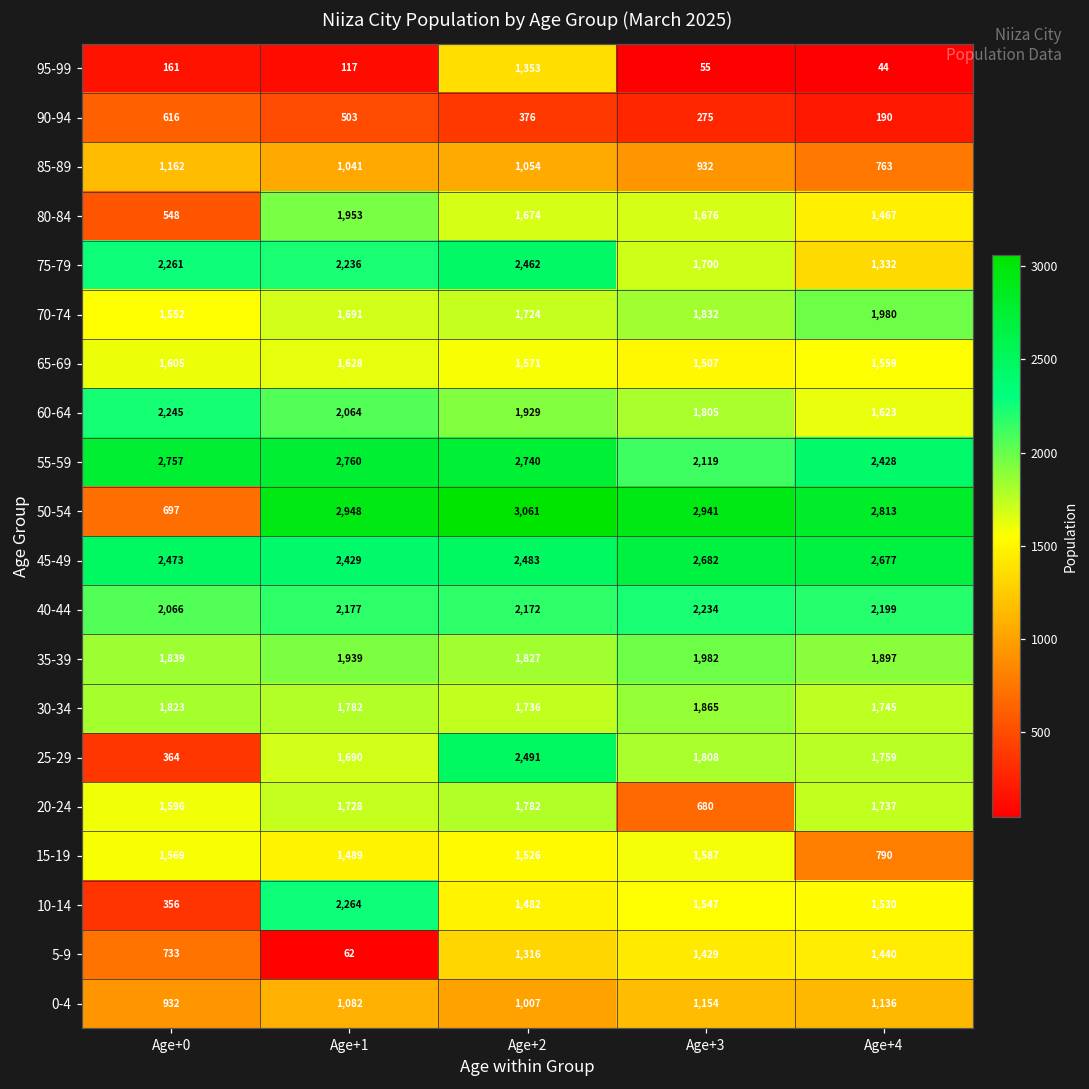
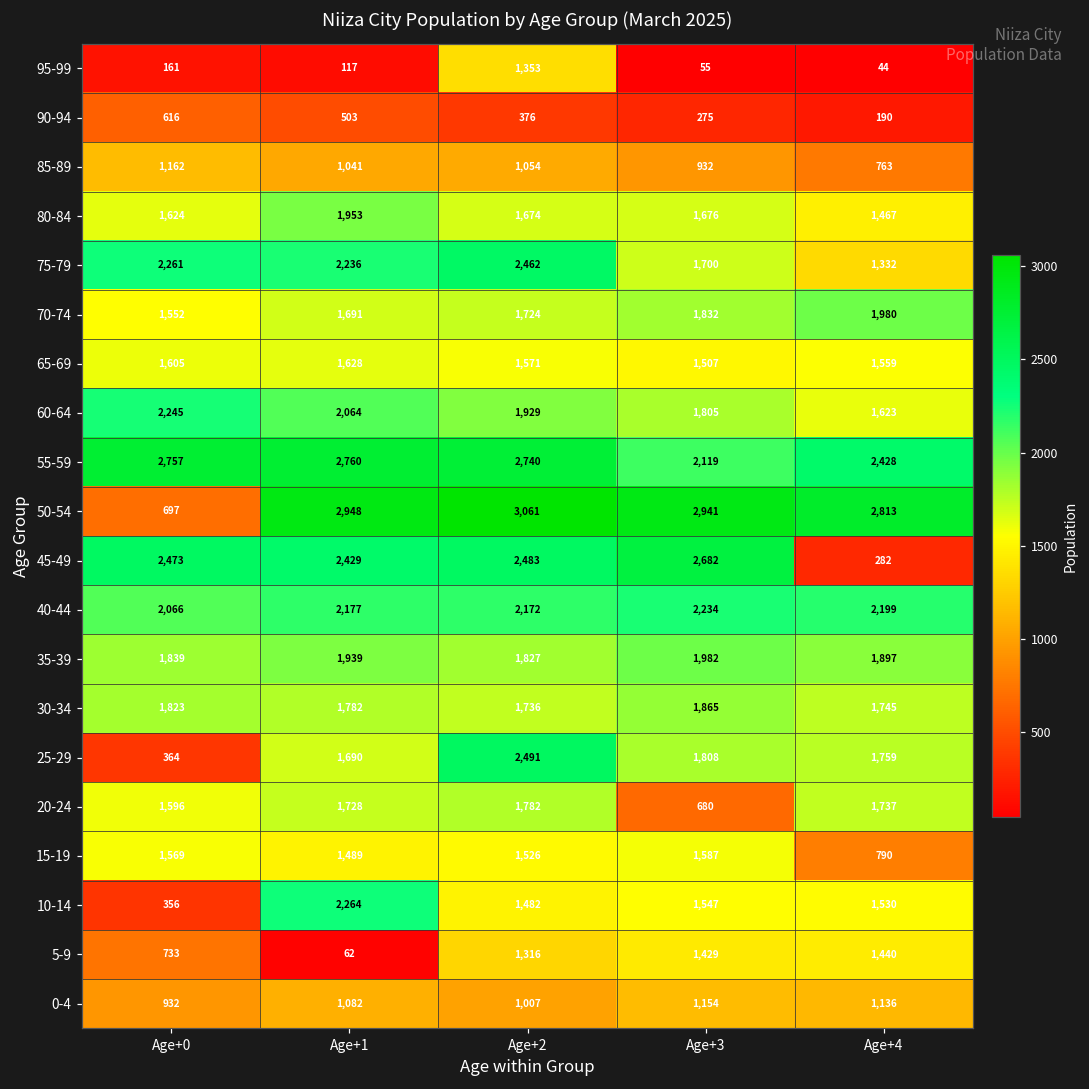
  {
    "95-99": {
      "Age+0": "161",
      "Age+1": "117",
      "Age+2": "1,353",
      "Age+3": "55",
      "Age+4": "44"
    },
    "90-94": {
      "Age+0": "616",
      "Age+1": "503",
      "Age+2": "376",
      "Age+3": "275",
      "Age+4": "190"
    },
    "85-89": {
      "Age+0": "1,162",
      "Age+1": "1,041",
      "Age+2": "1,054",
      "Age+3": "932",
      "Age+4": "763"
    },
    "80-84": {
-     "Age+0": "548",
+     "Age+0": "1,624",
      "Age+1": "1,953",
      "Age+2": "1,674",
      "Age+3": "1,676",
      "Age+4": "1,467"
    },
    "75-79": {
      "Age+0": "2,261",
      "Age+1": "2,236",
      "Age+2": "2,462",
      "Age+3": "1,700",
      "Age+4": "1,332"
    },
    "70-74": {
      "Age+0": "1,552",
      "Age+1": "1,691",
      "Age+2": "1,724",
      "Age+3": "1,832",
      "Age+4": "1,980"
    },
    "65-69": {
      "Age+0": "1,605",
      "Age+1": "1,628",
      "Age+2": "1,571",
      "Age+3": "1,507",
      "Age+4": "1,559"
    },
    "60-64": {
      "Age+0": "2,245",
      "Age+1": "2,064",
      "Age+2": "1,929",
      "Age+3": "1,805",
      "Age+4": "1,623"
    },
    "55-59": {
      "Age+0": "2,757",
      "Age+1": "2,760",
      "Age+2": "2,740",
      "Age+3": "2,119",
      "Age+4": "2,428"
    },
    "50-54": {
      "Age+0": "697",
      "Age+1": "2,948",
      "Age+2": "3,061",
      "Age+3": "2,941",
      "Age+4": "2,813"
    },
    "45-49": {
      "Age+0": "2,473",
      "Age+1": "2,429",
      "Age+2": "2,483",
      "Age+3": "2,682",
-     "Age+4": "2,677"
+     "Age+4": "282"
    },
    "40-44": {
      "Age+0": "2,066",
      "Age+1": "2,177",
      "Age+2": "2,172",
      "Age+3": "2,234",
      "Age+4": "2,199"
    },
    "35-39": {
      "Age+0": "1,839",
      "Age+1": "1,939",
      "Age+2": "1,827",
      "Age+3": "1,982",
      "Age+4": "1,897"
    },
    "30-34": {
      "Age+0": "1,823",
      "Age+1": "1,782",
      "Age+2": "1,736",
      "Age+3": "1,865",
      "Age+4": "1,745"
    },
    "25-29": {
      "Age+0": "364",
      "Age+1": "1,690",
      "Age+2": "2,491",
      "Age+3": "1,808",
      "Age+4": "1,759"
    },
    "20-24": {
      "Age+0": "1,596",
      "Age+1": "1,728",
      "Age+2": "1,782",
      "Age+3": "680",
      "Age+4": "1,737"
    },
    "15-19": {
      "Age+0": "1,569",
      "Age+1": "1,489",
      "Age+2": "1,526",
      "Age+3": "1,587",
      "Age+4": "790"
    },
    "10-14": {
      "Age+0": "356",
      "Age+1": "2,264",
      "Age+2": "1,482",
      "Age+3": "1,547",
      "Age+4": "1,530"
    },
    "5-9": {
      "Age+0": "733",
      "Age+1": "62",
      "Age+2": "1,316",
      "Age+3": "1,429",
      "Age+4": "1,440"
    },
    "0-4": {
      "Age+0": "932",
      "Age+1": "1,082",
      "Age+2": "1,007",
      "Age+3": "1,154",
      "Age+4": "1,136"
    }
  }
